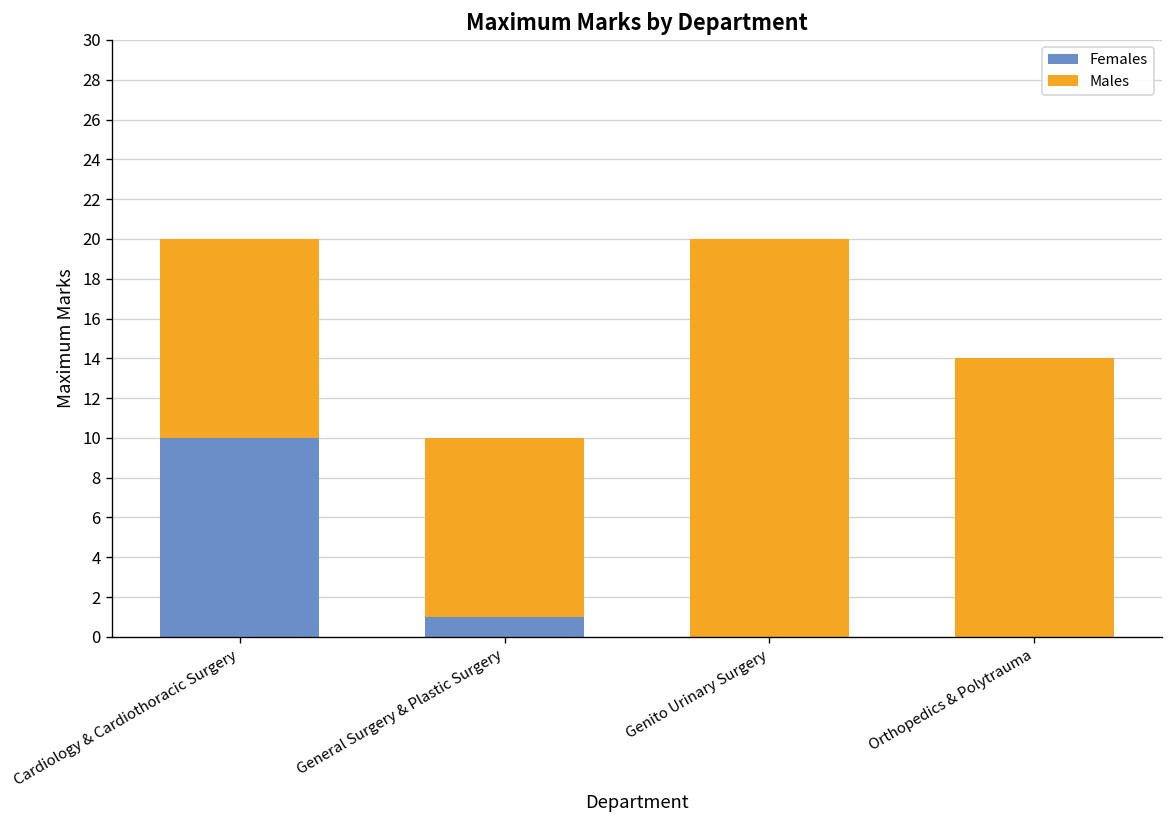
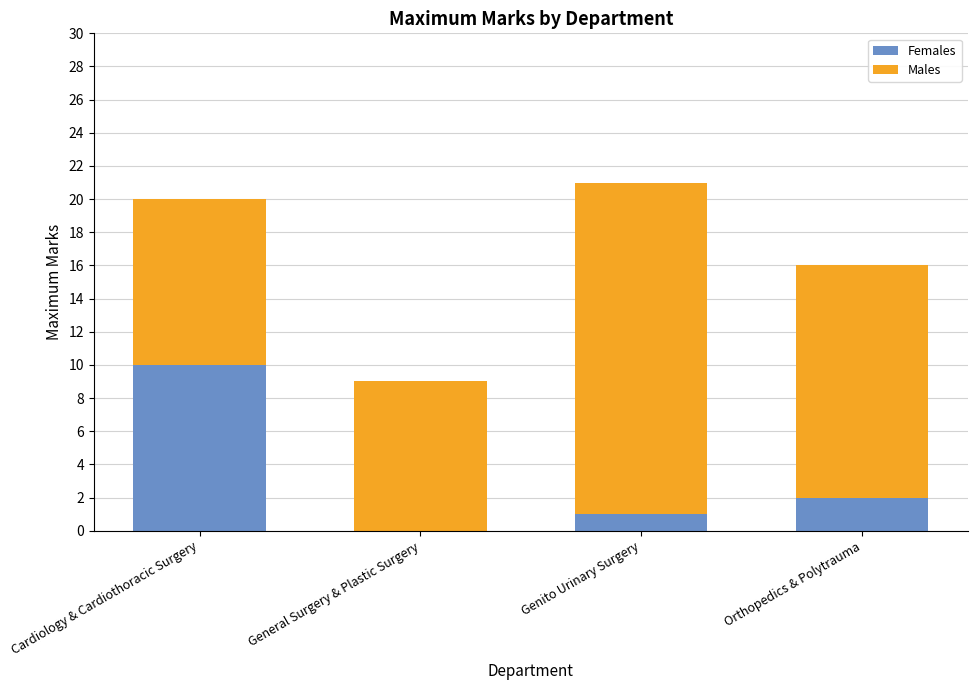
  {
    "Females": {
      "Cardiology & Cardiothoracic Surgery": 10,
-     "General Surgery & Plastic Surgery": 1,
-     "Genito Urinary Surgery": 0,
-     "Orthopedics & Polytrauma": 0
+     "General Surgery & Plastic Surgery": 0,
+     "Genito Urinary Surgery": 1,
+     "Orthopedics & Polytrauma": 2
    },
    "Males": {
      "Cardiology & Cardiothoracic Surgery": 10,
      "General Surgery & Plastic Surgery": 9,
      "Genito Urinary Surgery": 20,
      "Orthopedics & Polytrauma": 14
    }
  }
